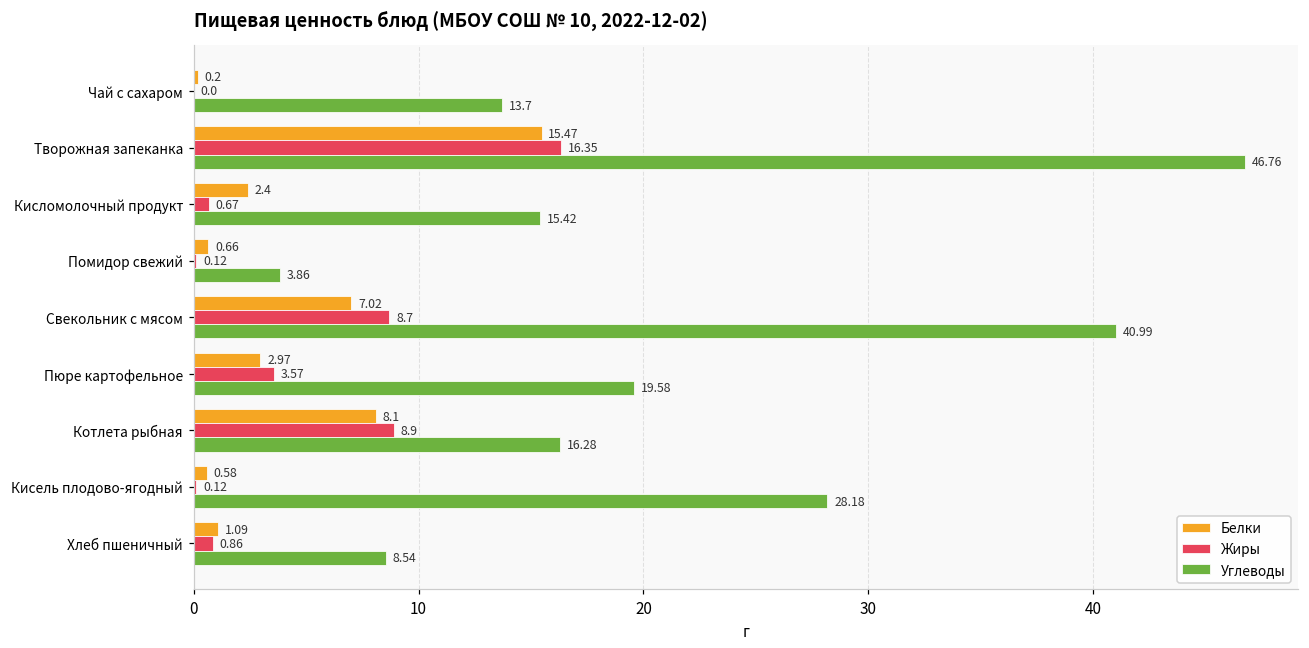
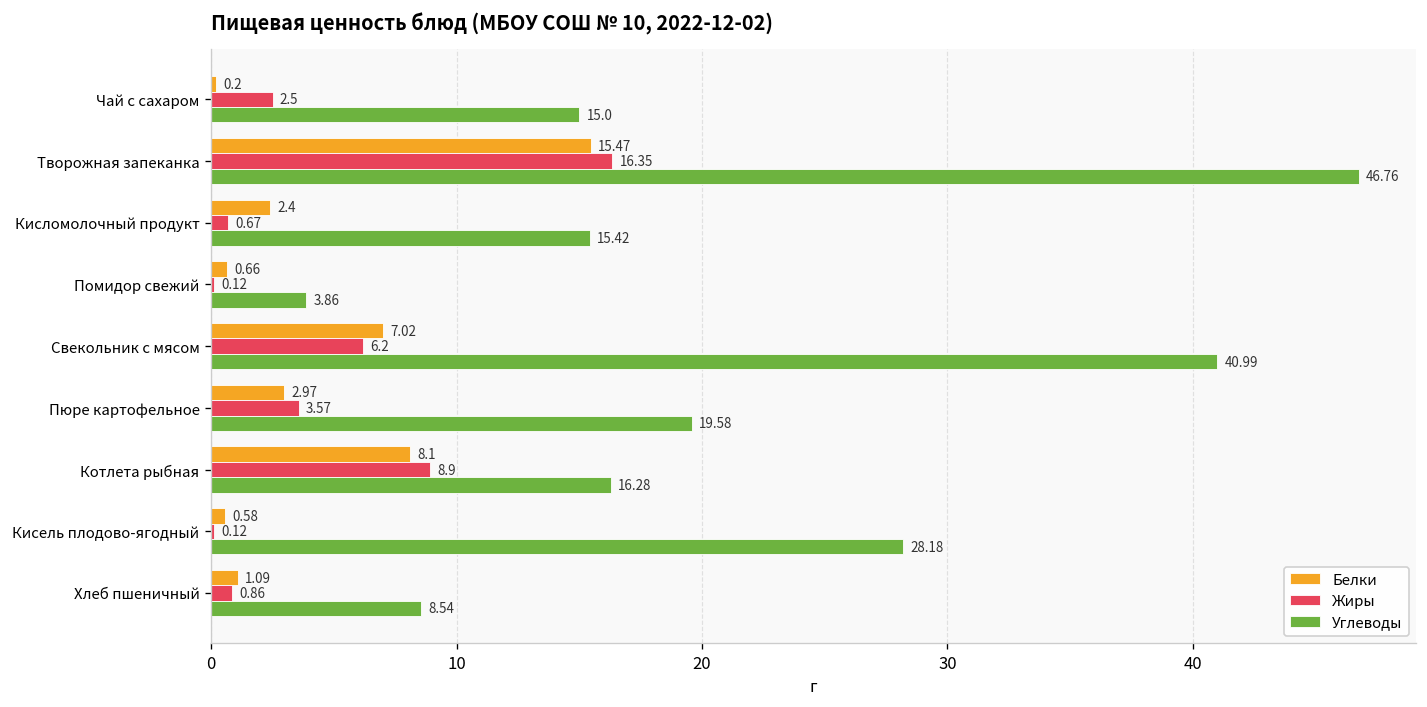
  {
    "Белки": {
      "Чай с сахаром": 0.2,
      "Творожная запеканка": 15.47,
      "Кисломолочный продукт": 2.4,
      "Помидор свежий": 0.66,
      "Свекольник с мясом": 7.02,
      "Пюре картофельное": 2.97,
      "Котлета рыбная": 8.1,
      "Кисель плодово-ягодный": 0.58,
      "Хлеб пшеничный": 1.09
    },
    "Жиры": {
-     "Чай с сахаром": 0.0,
+     "Чай с сахаром": 2.5,
      "Творожная запеканка": 16.35,
      "Кисломолочный продукт": 0.67,
      "Помидор свежий": 0.12,
-     "Свекольник с мясом": 8.7,
+     "Свекольник с мясом": 6.2,
      "Пюре картофельное": 3.57,
      "Котлета рыбная": 8.9,
      "Кисель плодово-ягодный": 0.12,
      "Хлеб пшеничный": 0.86
    },
    "Углеводы": {
-     "Чай с сахаром": 13.7,
+     "Чай с сахаром": 15.0,
      "Творожная запеканка": 46.76,
      "Кисломолочный продукт": 15.42,
      "Помидор свежий": 3.86,
      "Свекольник с мясом": 40.99,
      "Пюре картофельное": 19.58,
      "Котлета рыбная": 16.28,
      "Кисель плодово-ягодный": 28.18,
      "Хлеб пшеничный": 8.54
    }
  }
